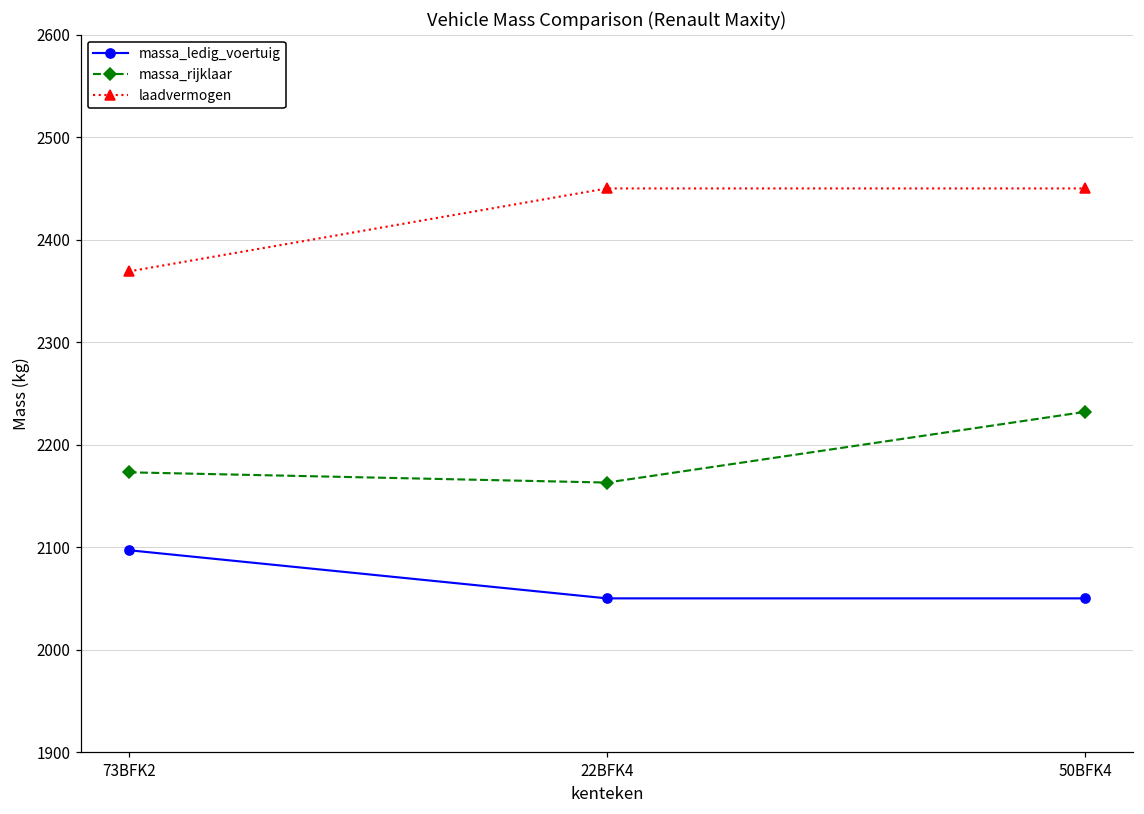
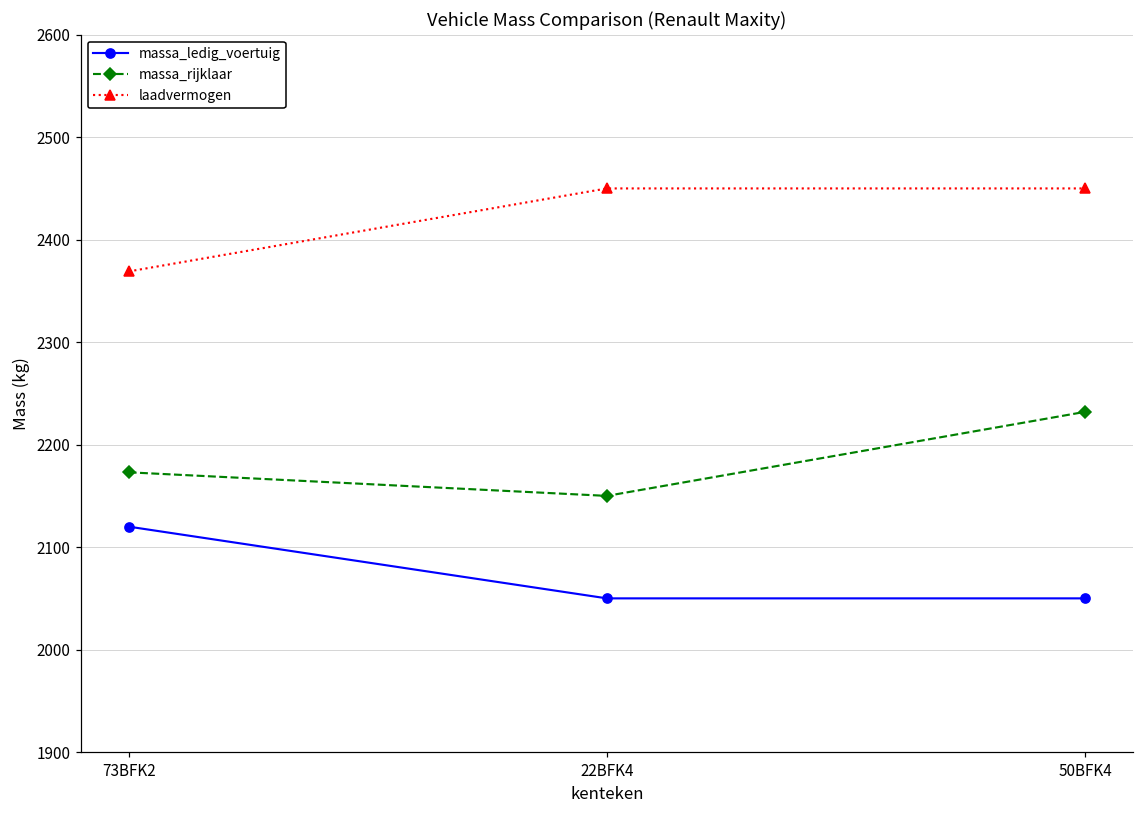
  {
    "massa_ledig_voertuig": {
-     "73BFK2": 2100,
+     "73BFK2": 2120,
      "22BFK4": 2050,
      "50BFK4": 2050
    },
    "massa_rijklaar": {
      "73BFK2": 2170,
-     "22BFK4": 2160,
+     "22BFK4": 2150,
      "50BFK4": 2230
    },
    "laadvermogen": {
      "73BFK2": 2370,
      "22BFK4": 2450,
      "50BFK4": 2450
    }
  }
